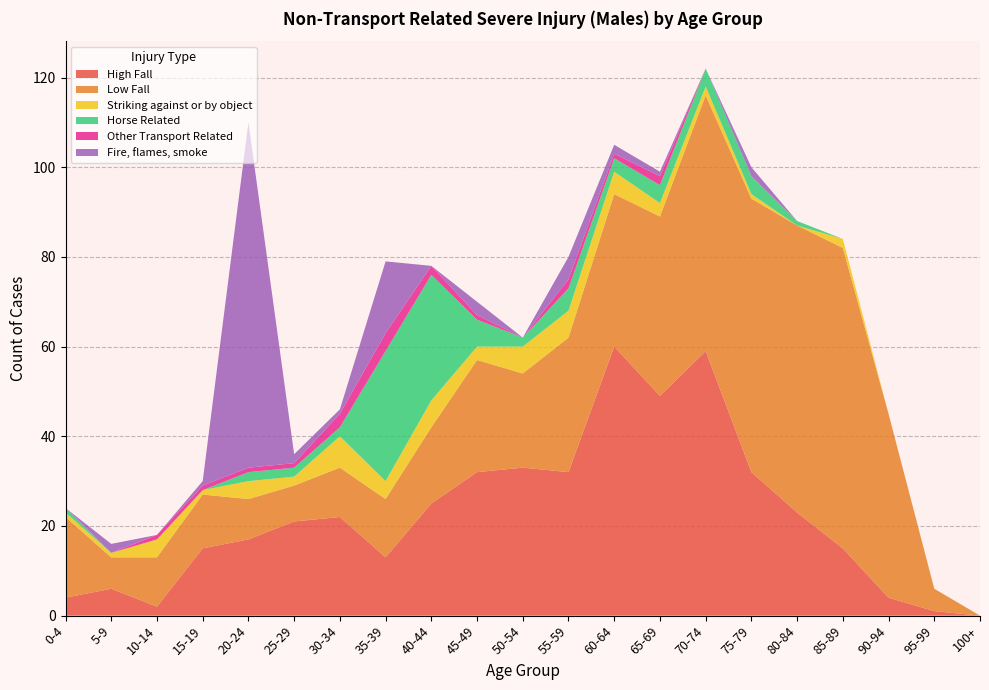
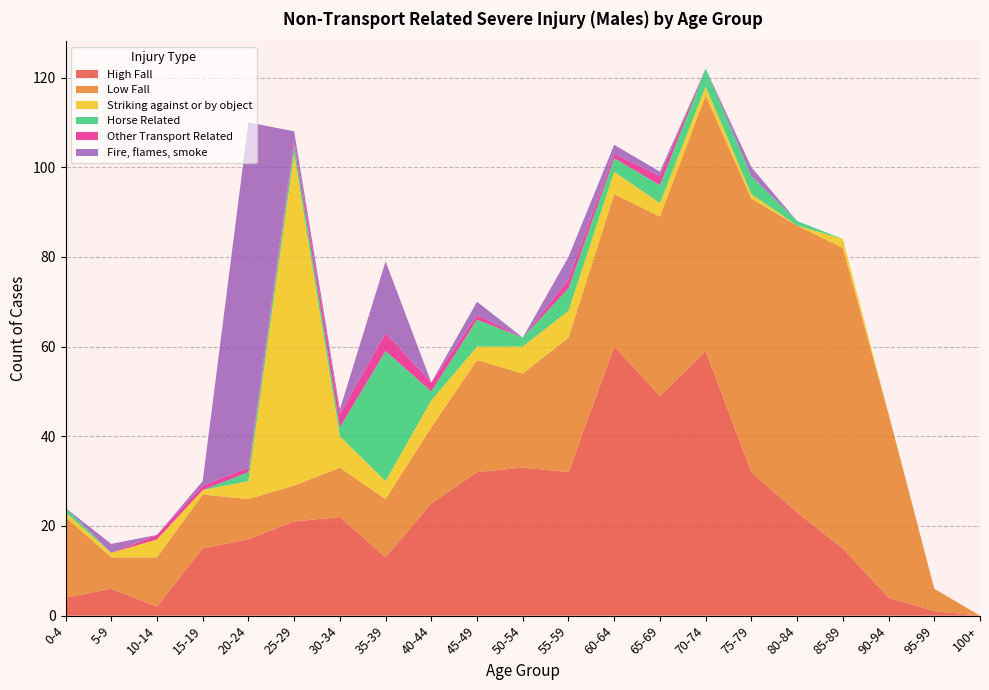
  {
    "Striking against or by object": {
      "0-4": 1,
      "20-24": 4,
-     "25-29": 2,
+     "25-29": 74,
      "30-34": 7,
      "35-39": 4,
      "40-44": 6,
      "45-49": 3,
      "50-54": 6,
      "55-59": 6,
      "60-64": 5,
      "65-69": 3,
      "70-74": 2,
      "75-79": 1
    },
    "Horse Related": {
      "20-24": 2,
      "25-29": 2,
      "30-34": 2,
      "35-39": 29,
-     "40-44": 28,
+     "40-44": 2,
      "45-49": 6,
      "55-59": 5,
      "60-64": 3,
      "65-69": 4
    },
    "Other Transport Related": {
      "15-19": 1,
      "20-24": 1,
      "25-29": 1,
      "30-34": 3,
      "35-39": 4,
      "45-49": 1,
      "55-59": 2,
      "60-64": 1,
      "65-69": 2
    },
    "Fire, flames, smoke": {
      "5-9": 2,
      "15-19": 1,
      "25-29": 2,
      "30-34": 1,
      "35-39": 16,
      "45-49": 3,
      "55-59": 5,
      "60-64": 2,
      "65-69": 1,
      "75-79": 2
    }
  }
